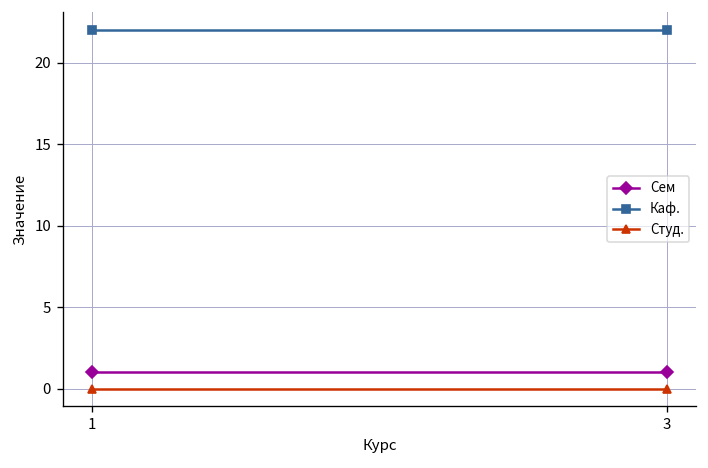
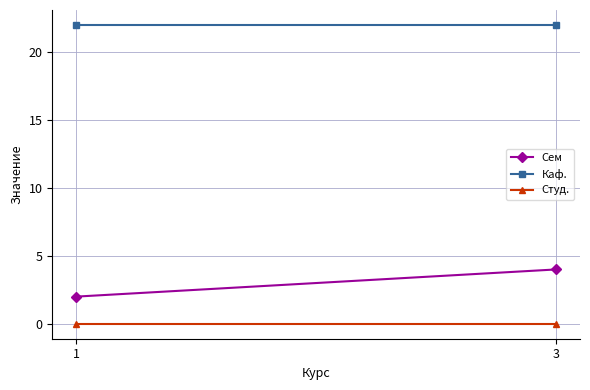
  {
    "Сем": {
-     "1": 1,
-     "3": 1
+     "1": 2,
+     "3": 4
    },
    "Каф.": {
      "1": 22,
      "3": 22
    },
    "Студ.": {
      "1": 0,
      "3": 0
    }
  }
